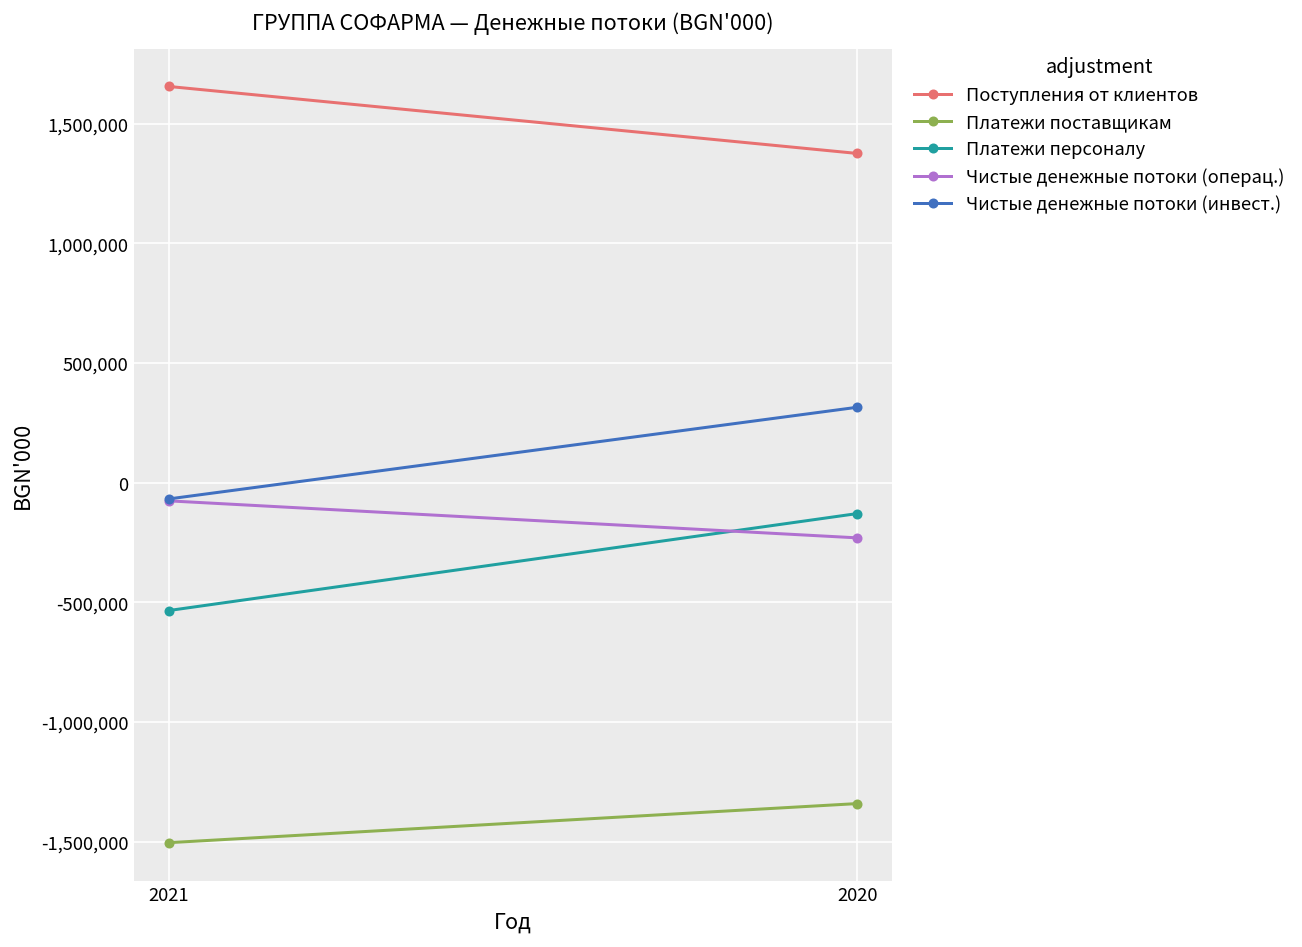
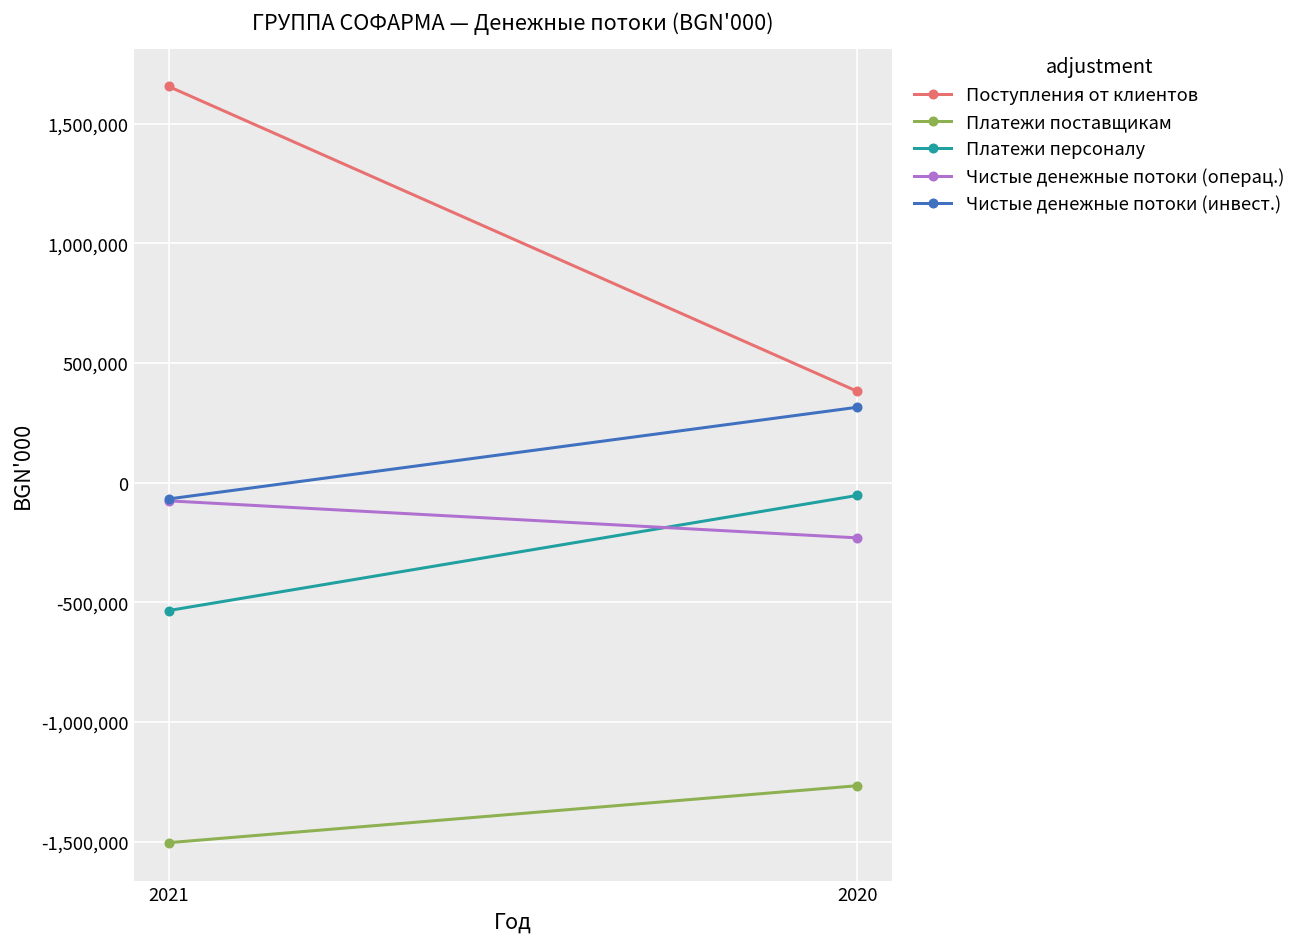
  {
    "Поступления от клиентов": {
      "2021": "1,660,000",
-     "2020": "1,380,000"
+     "2020": "380,000"
    },
    "Платежи поставщикам": {
      "2021": "-1,500,000",
-     "2020": "-1,340,000"
+     "2020": "-1,270,000"
    },
    "Платежи персоналу": {
      "2021": "-530,000",
-     "2020": "-130,000"
+     "2020": "-50,000"
    },
    "Чистые денежные потоки (операц.)": {
      "2020": "-230,000"
    },
    "Чистые денежные потоки (инвест.)": {
      "2020": "320,000"
    }
  }
